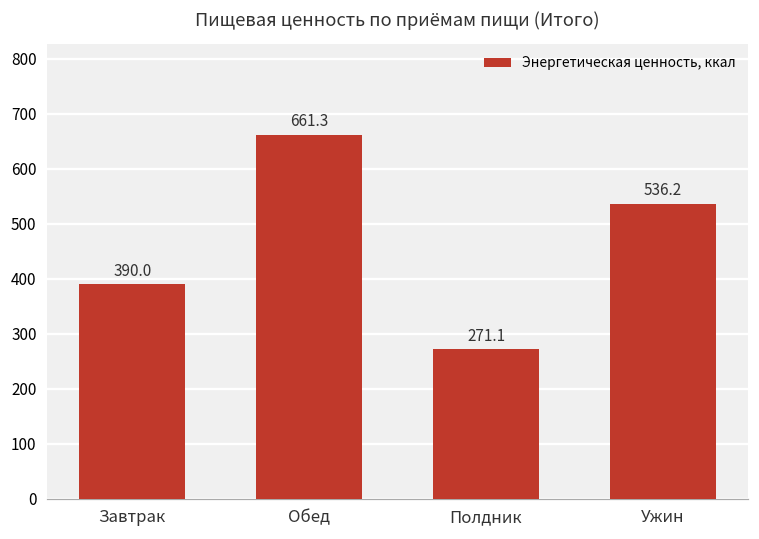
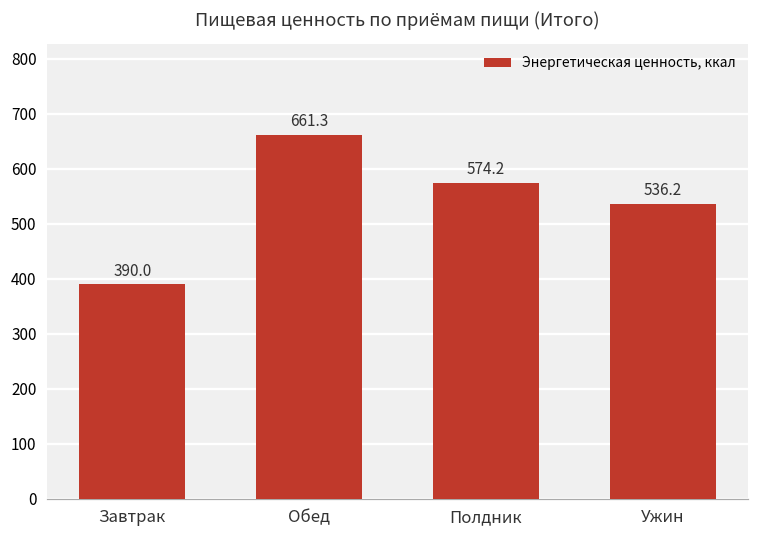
  {
    "Завтрак": 390.0,
    "Обед": 661.3,
-   "Полдник": 271.1,
+   "Полдник": 574.2,
    "Ужин": 536.2
  }
